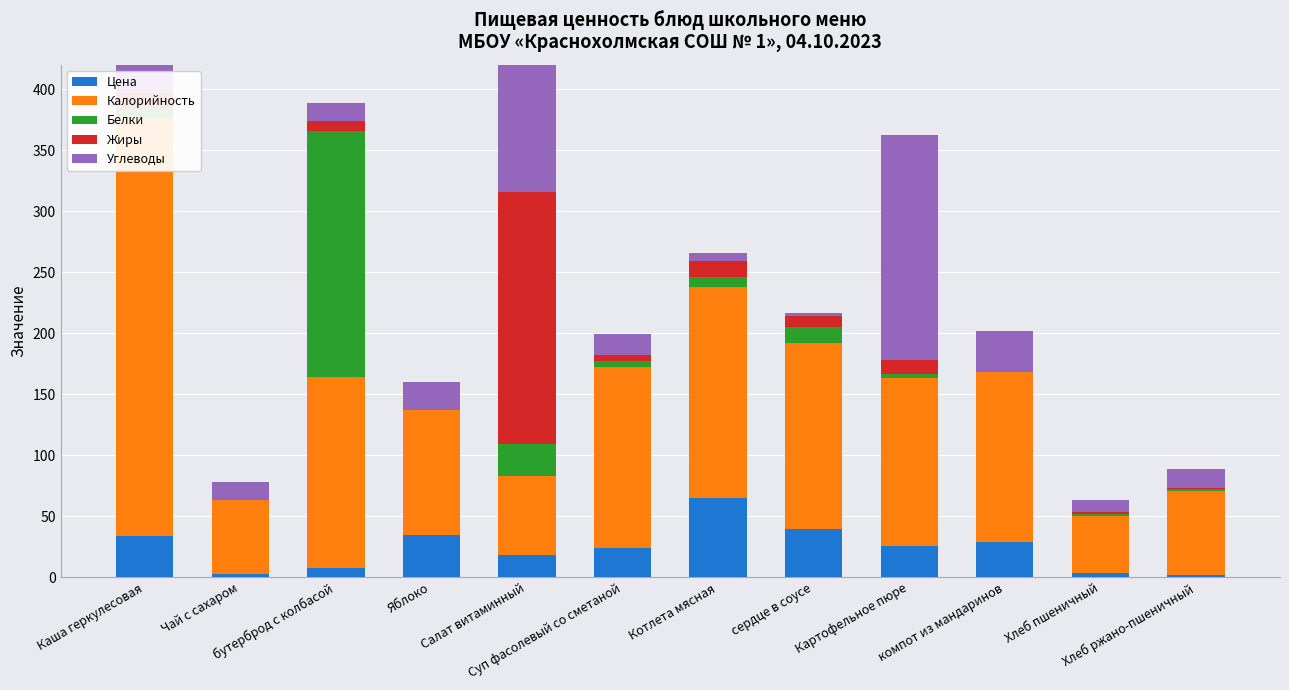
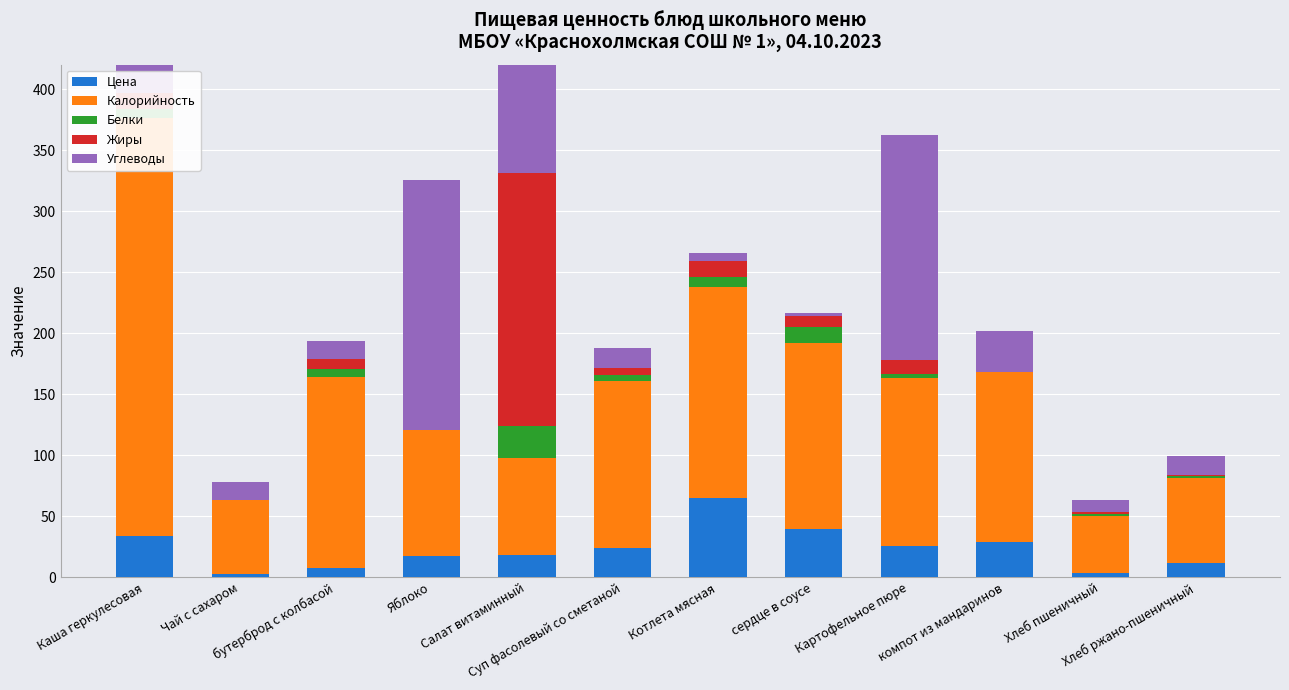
  {
    "Цена": {
      "Каша геркулесовая": 34,
      "Чай с сахаром": 3,
      "бутерброд с колбасой": 8,
-     "Яблоко": 34,
+     "Яблоко": 18,
      "Салат витаминный": 19,
      "Суп фасолевый со сметаной": 24,
      "Котлета мясная": 65,
      "сердце в соусе": 40,
      "Картофельное пюре": 25,
      "компот из мандаринов": 29,
      "Хлеб пшеничный": 3,
-     "Хлеб ржано-пшеничный": 2
+     "Хлеб ржано-пшеничный": 12
    },
    "Калорийность": {
      "Чай с сахаром": 60,
      "бутерброд с колбасой": 157,
      "Яблоко": 103,
-     "Салат витаминный": 64,
-     "Суп фасолевый со сметаной": 148,
+     "Салат витаминный": 79,
+     "Суп фасолевый со сметаной": 137,
      "Котлета мясная": 173,
      "сердце в соусе": 152,
      "Картофельное пюре": 138,
      "компот из мандаринов": 139,
      "Хлеб пшеничный": 47,
      "Хлеб ржано-пшеничный": 69
    },
    "Белки": {
-     "бутерброд с колбасой": 201,
+     "бутерброд с колбасой": 6,
      "Яблоко": 0,
      "Салат витаминный": 26,
      "Суп фасолевый со сметаной": 5,
      "Котлета мясная": 8,
      "сердце в соусе": 13,
      "Картофельное пюре": 3,
      "компот из мандаринов": 0
    },
    "Жиры": {
      "бутерброд с колбасой": 8,
      "Яблоко": 0,
      "Салат витаминный": 207,
      "Суп фасолевый со сметаной": 5,
      "Котлета мясная": 13,
      "сердце в соусе": 9,
      "Картофельное пюре": 12,
      "компот из мандаринов": 0
    },
    "Углеводы": {
      "Чай с сахаром": 15,
      "бутерброд с колбасой": 15,
-     "Яблоко": 23,
+     "Яблоко": 205,
      "Суп фасолевый со сметаной": 17,
      "Котлета мясная": 7,
      "сердце в соусе": 3,
      "Картофельное пюре": 184,
      "компот из мандаринов": 34,
      "Хлеб пшеничный": 10,
      "Хлеб ржано-пшеничный": 15
    }
  }
